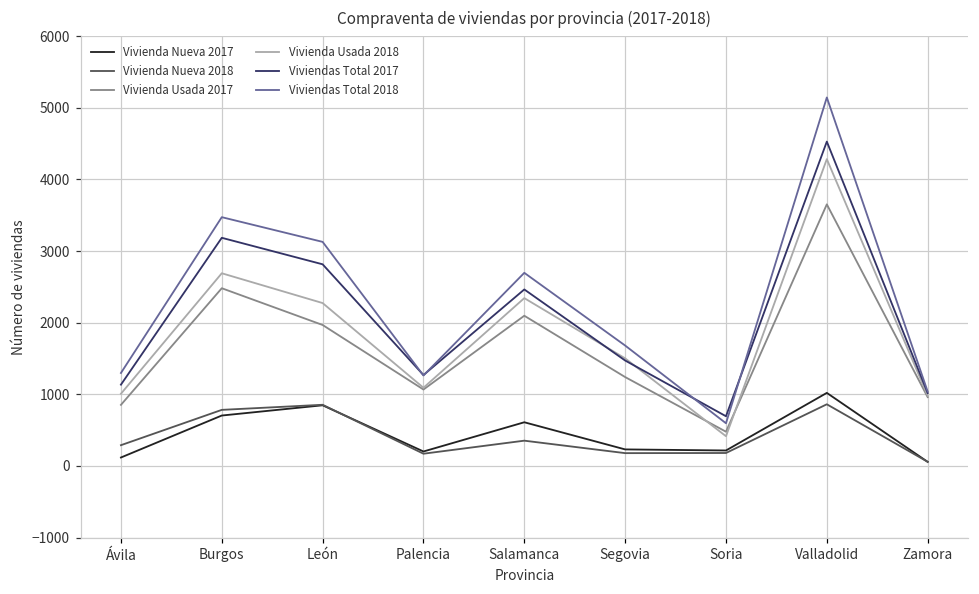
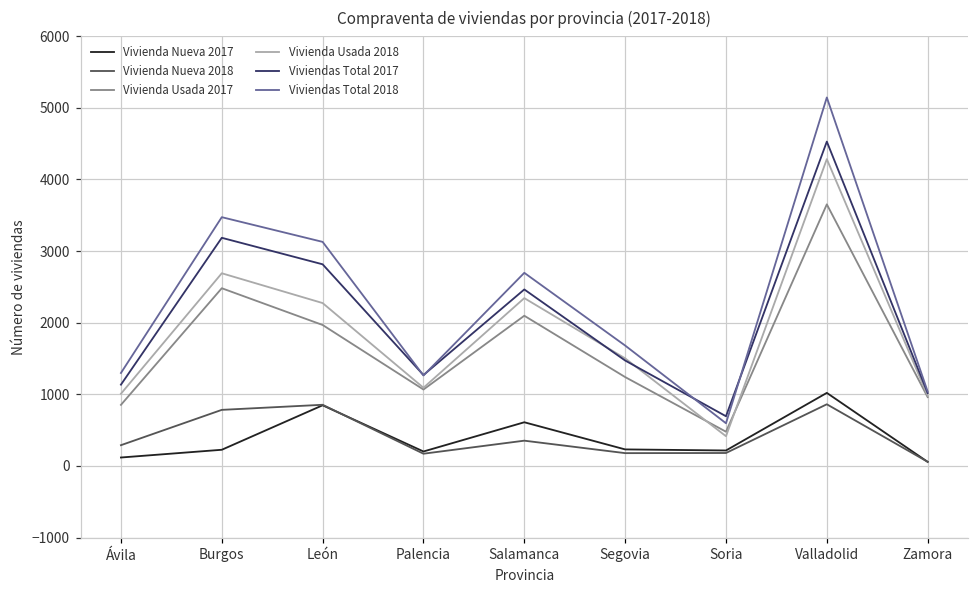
  {
    "Vivienda Nueva 2017": {
      "Ávila": 100,
-     "Burgos": 700,
+     "Burgos": 200,
      "Salamanca": 600,
      "Segovia": 200,
      "Valladolid": 1000
    }
  }
